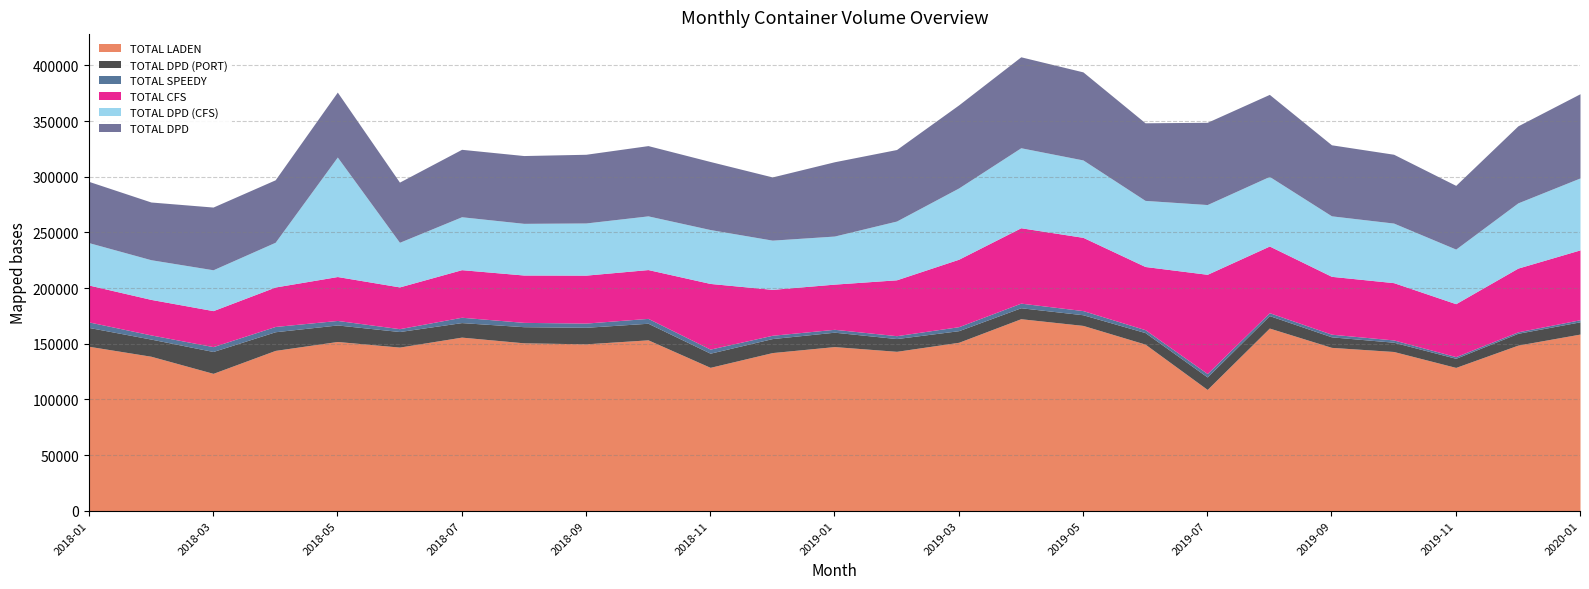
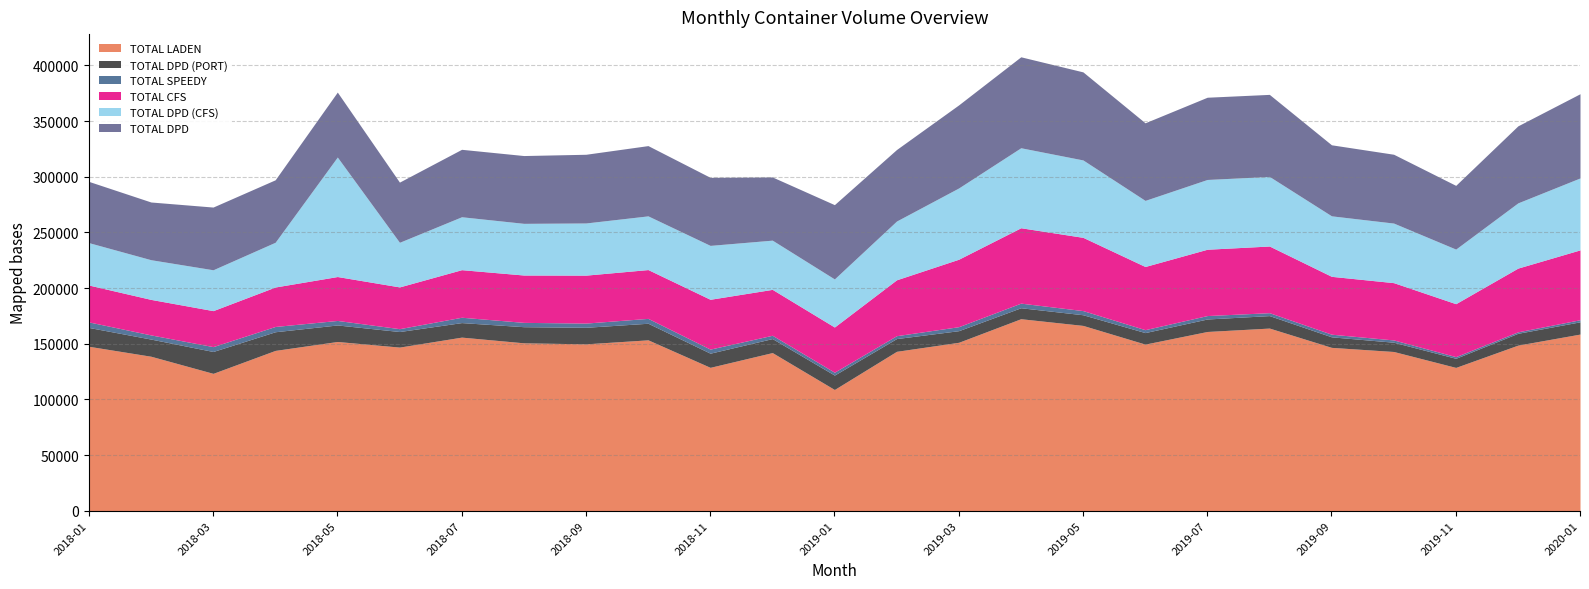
  {
    "TOTAL LADEN": {
      "2018-01": 148000,
      "2018-03": 123000,
      "2018-05": 152000,
      "2018-07": 156000,
      "2018-09": 150000,
      "2018-11": 129000,
-     "2019-01": 147000,
+     "2019-01": 109000,
      "2019-03": 151000,
      "2019-05": 166000,
-     "2019-07": 109000,
+     "2019-07": 161000,
      "2019-09": 147000,
      "2019-11": 129000,
      "2020-01": 159000
    },
    "TOTAL DPD (PORT)": {
      "2018-01": 17000,
      "2018-03": 20000,
      "2018-05": 15000,
      "2018-07": 13000,
      "2018-09": 15000,
      "2018-11": 13000,
      "2019-01": 13000,
      "2019-03": 10000,
      "2019-05": 10000,
      "2019-07": 11000,
      "2019-09": 9000
    },
    "TOTAL CFS": {
      "2018-01": 33000,
      "2018-03": 32000,
      "2018-05": 39000,
      "2018-07": 43000,
      "2018-09": 43000,
-     "2018-11": 59000,
+     "2018-11": 45000,
      "2019-01": 41000,
      "2019-03": 61000,
      "2019-05": 66000,
-     "2019-07": 89000,
+     "2019-07": 60000,
      "2019-09": 52000,
      "2019-11": 48000,
      "2020-01": 63000
    },
    "TOTAL DPD (CFS)": {
      "2018-01": 38000,
      "2018-03": 37000,
      "2018-05": 107000,
      "2018-07": 48000,
      "2018-09": 47000,
      "2018-11": 48000,
      "2019-01": 43000,
      "2019-03": 64000,
      "2019-05": 70000,
      "2019-07": 63000,
      "2019-09": 54000,
      "2019-11": 49000,
      "2020-01": 65000
    }
  }
